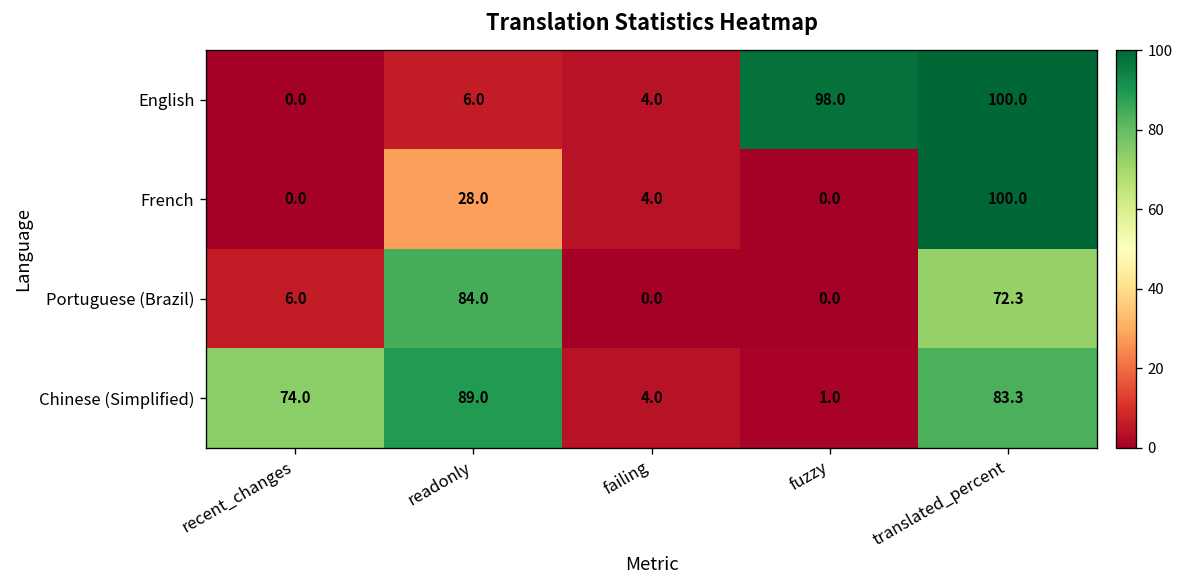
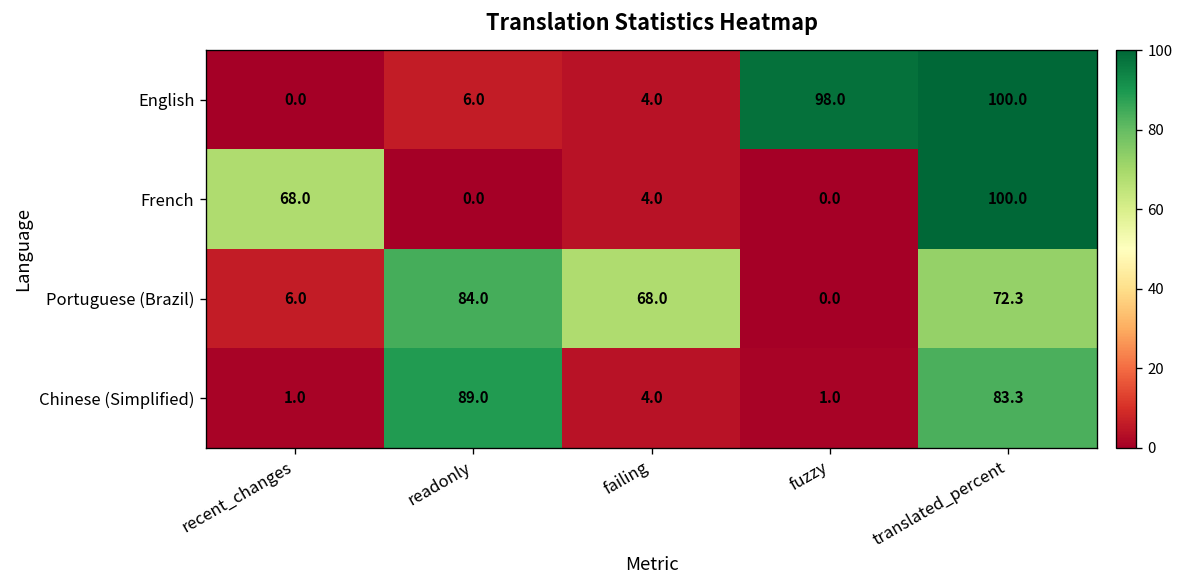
  {
    "English": {
      "recent_changes": 0.0,
      "readonly": 6.0,
      "failing": 4.0,
      "fuzzy": 98.0,
      "translated_percent": 100.0
    },
    "French": {
-     "recent_changes": 0.0,
-     "readonly": 28.0,
+     "recent_changes": 68.0,
+     "readonly": 0.0,
      "failing": 4.0,
      "fuzzy": 0.0,
      "translated_percent": 100.0
    },
    "Portuguese (Brazil)": {
      "recent_changes": 6.0,
      "readonly": 84.0,
-     "failing": 0.0,
+     "failing": 68.0,
      "fuzzy": 0.0,
      "translated_percent": 72.3
    },
    "Chinese (Simplified)": {
-     "recent_changes": 74.0,
+     "recent_changes": 1.0,
      "readonly": 89.0,
      "failing": 4.0,
      "fuzzy": 1.0,
      "translated_percent": 83.3
    }
  }
